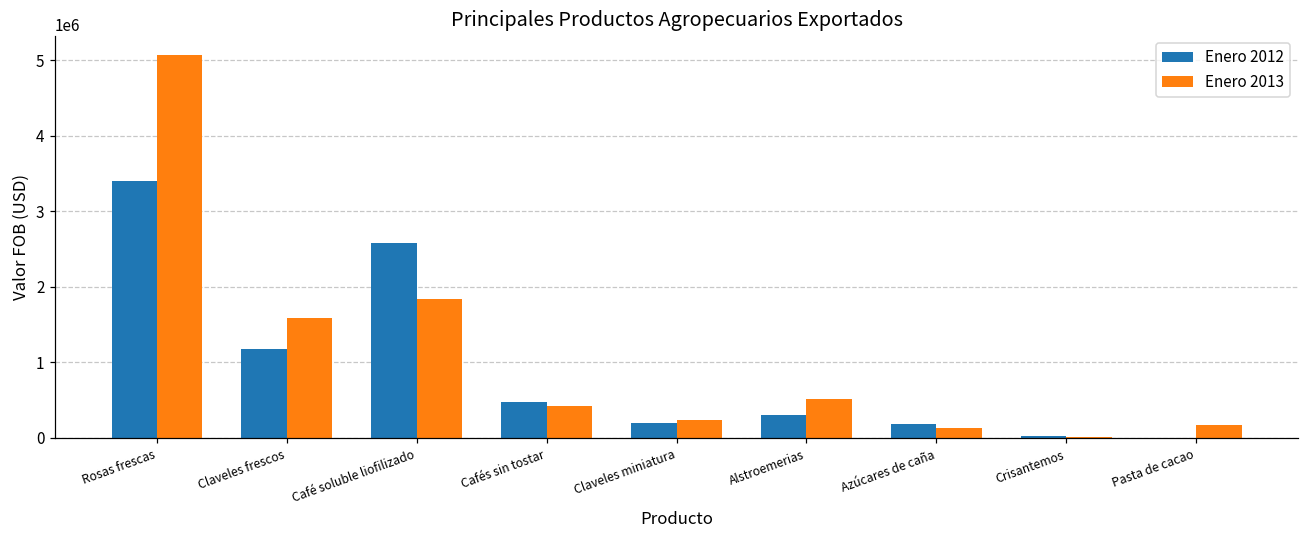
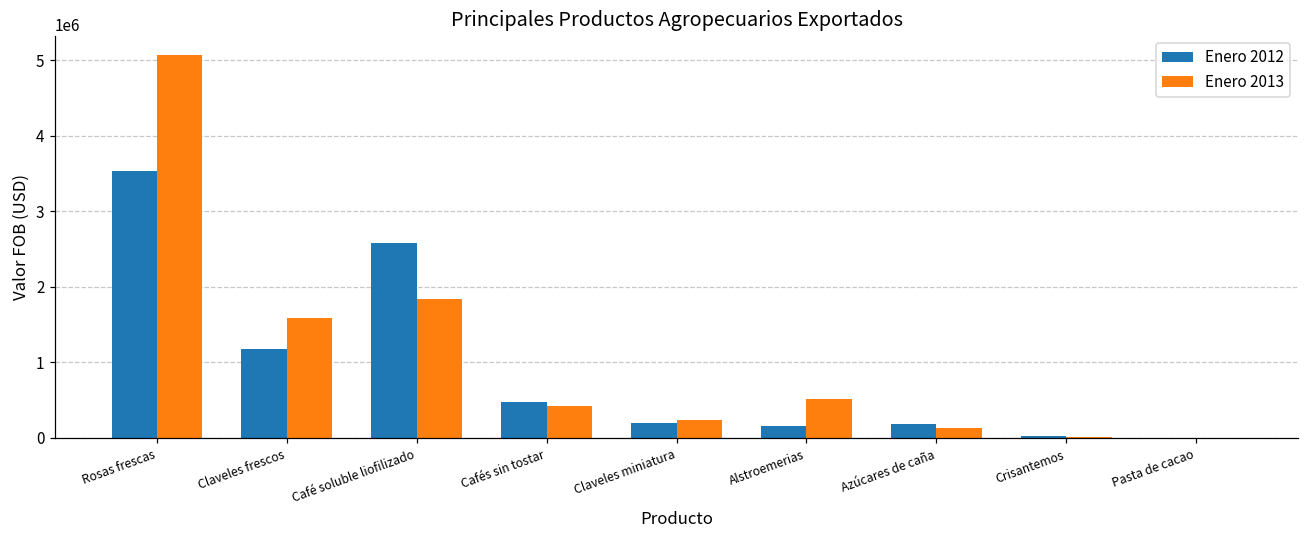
  {
    "Enero 2012": {
-     "Rosas frescas": 3400000,
+     "Rosas frescas": 3500000,
      "Claveles frescos": 1200000,
      "Café soluble liofilizado": 2600000,
      "Cafés sin tostar": 500000,
      "Claveles miniatura": 200000,
-     "Alstroemerias": 300000,
+     "Alstroemerias": 200000,
      "Azúcares de caña": 200000,
      "Pasta de cacao": 0
    },
    "Enero 2013": {
      "Rosas frescas": 5100000,
      "Claveles frescos": 1600000,
      "Café soluble liofilizado": 1800000,
      "Cafés sin tostar": 400000,
      "Claveles miniatura": 200000,
      "Alstroemerias": 500000,
      "Azúcares de caña": 100000,
-     "Pasta de cacao": 200000
+     "Pasta de cacao": 0
    }
  }
